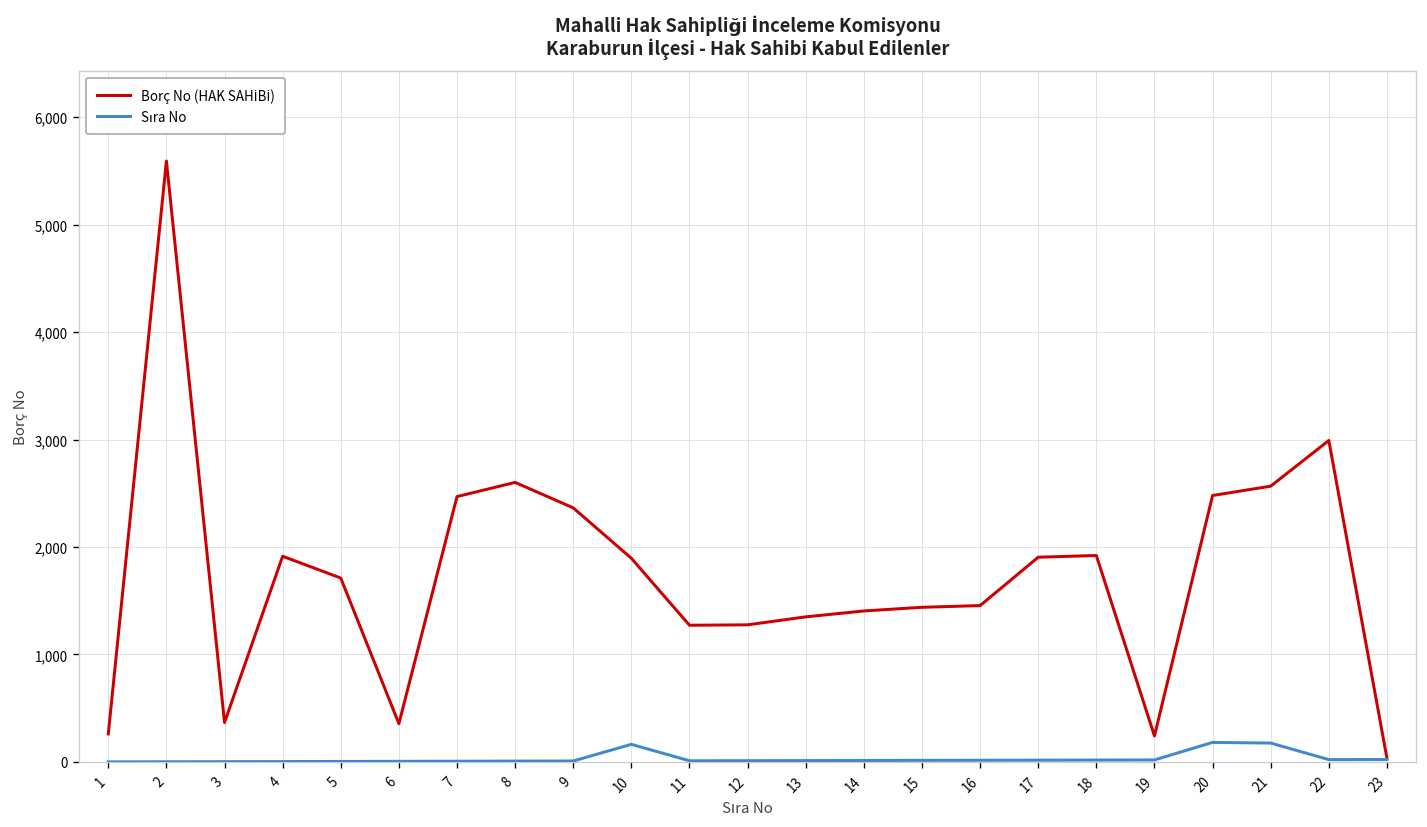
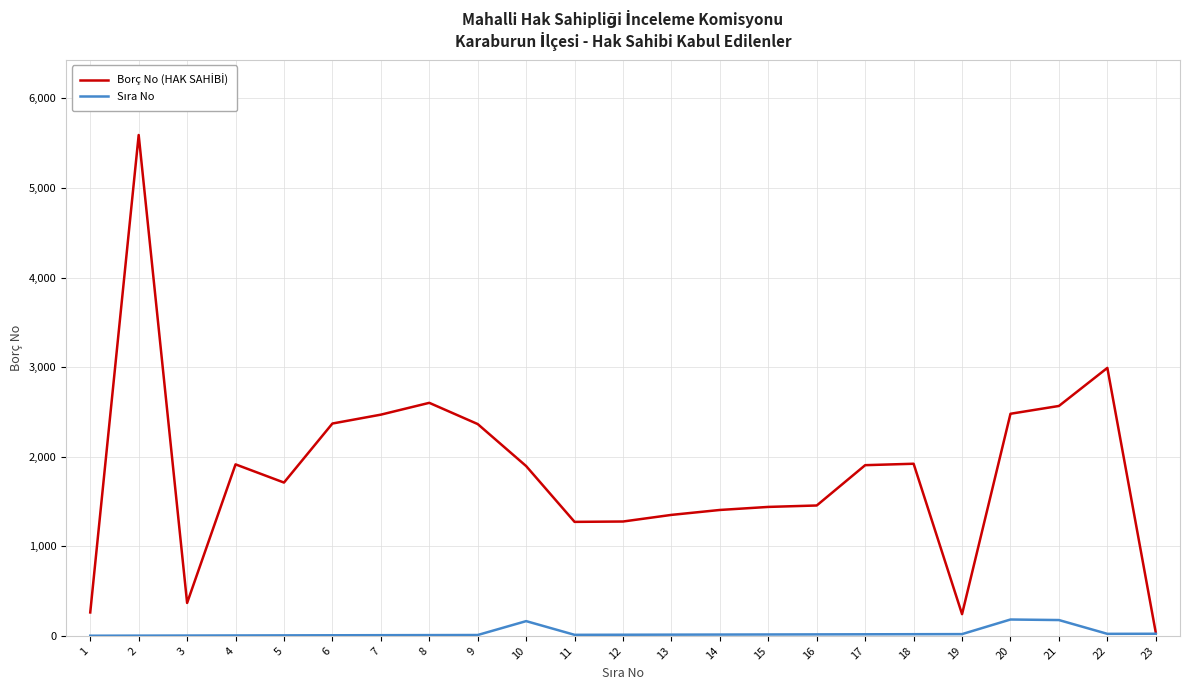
  {
    "Borç No (HAK SAHİBİ)": {
      "1": "300",
      "2": "5,600",
      "3": "400",
      "4": "1,900",
      "5": "1,700",
-     "6": "400",
+     "6": "2,400",
      "7": "2,500",
      "8": "2,600",
      "9": "2,400",
      "10": "1,900",
      "11": "1,300",
      "12": "1,300",
      "13": "1,400",
      "14": "1,400",
      "15": "1,400",
      "16": "1,500",
      "17": "1,900",
      "18": "1,900",
      "19": "200",
      "20": "2,500",
      "21": "2,600",
      "22": "3,000"
    },
    "Sıra No": {
      "1": "0",
      "2": "0",
      "3": "0",
      "4": "0",
      "5": "0",
      "6": "0",
      "7": "0",
      "8": "0",
      "9": "0",
      "10": "200",
      "11": "0",
      "12": "0",
      "13": "0",
      "14": "0",
      "15": "0",
      "16": "0",
      "17": "0",
      "18": "0",
      "19": "0",
      "20": "200",
      "21": "200",
      "22": "0"
    }
  }
